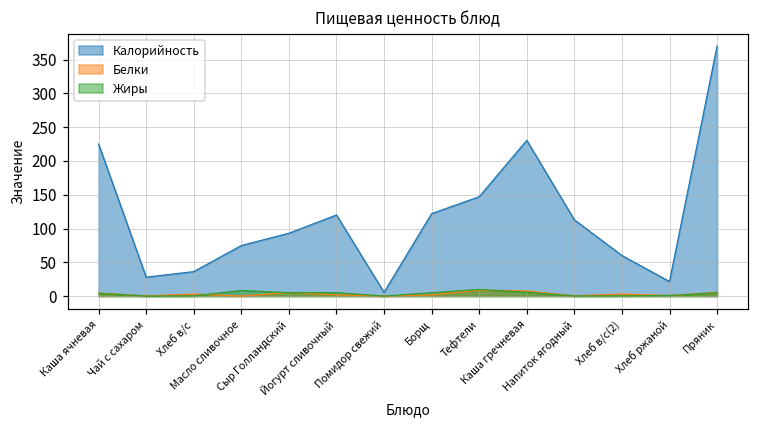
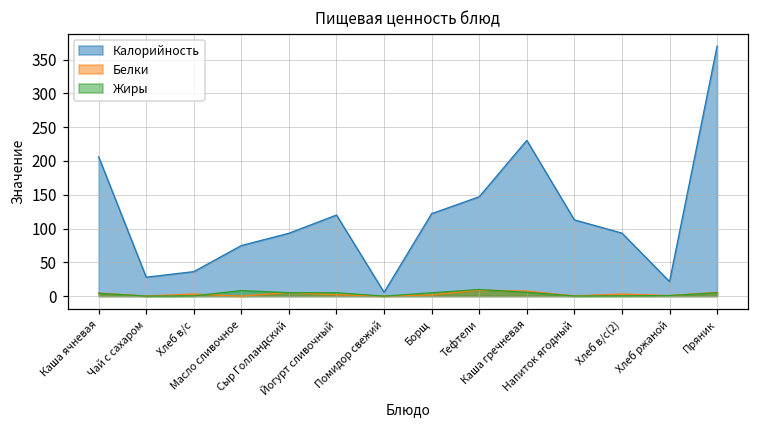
  {
    "Калорийность": {
-     "Каша ячневая": 220,
+     "Каша ячневая": 210,
      "Чай с сахаром": 30,
      "Хлеб в/с": 40,
      "Масло сливочное": 70,
      "Сыр Голландский": 90,
      "Йогурт сливочный": 120,
      "Помидор свежий": 10,
      "Борщ": 120,
      "Тефтели": 150,
      "Каша гречневая": 230,
      "Напиток ягодный": 110,
-     "Хлеб в/с(2)": 60,
+     "Хлеб в/с(2)": 90,
      "Хлеб ржаной": 20,
      "Пряник": 370
    },
    "Белки": {
      "Масло сливочное": 0
    },
    "Жиры": {
      "Масло сливочное": 10
    }
  }
